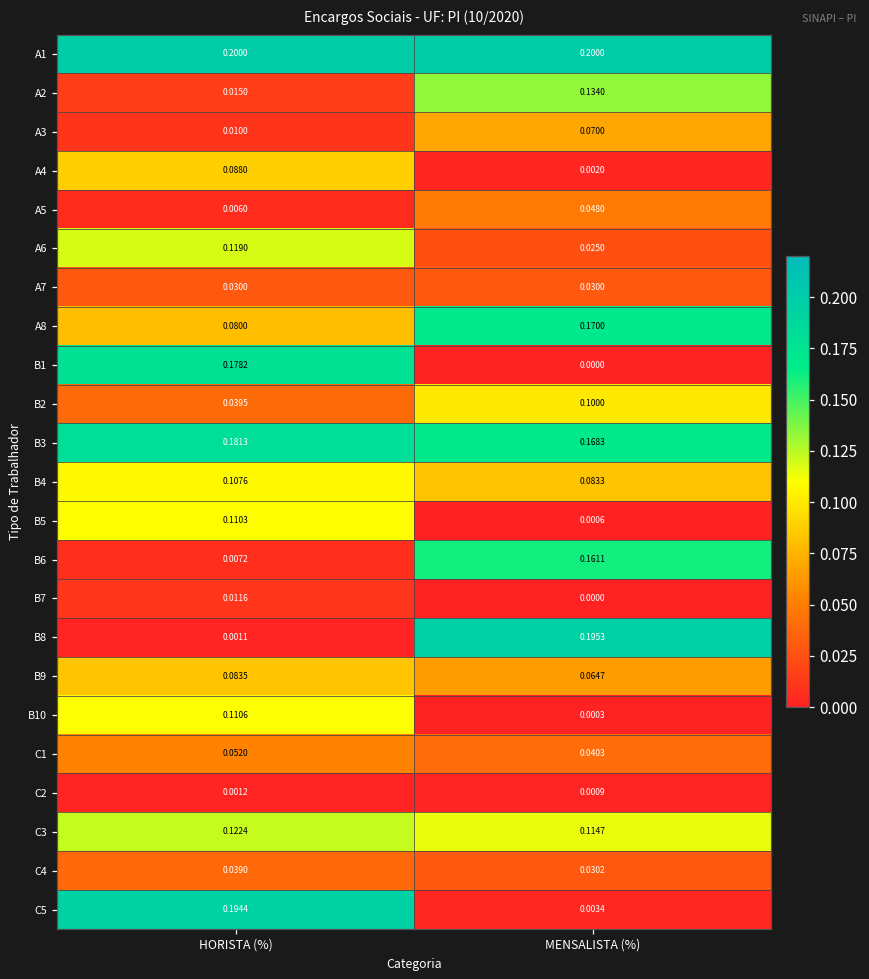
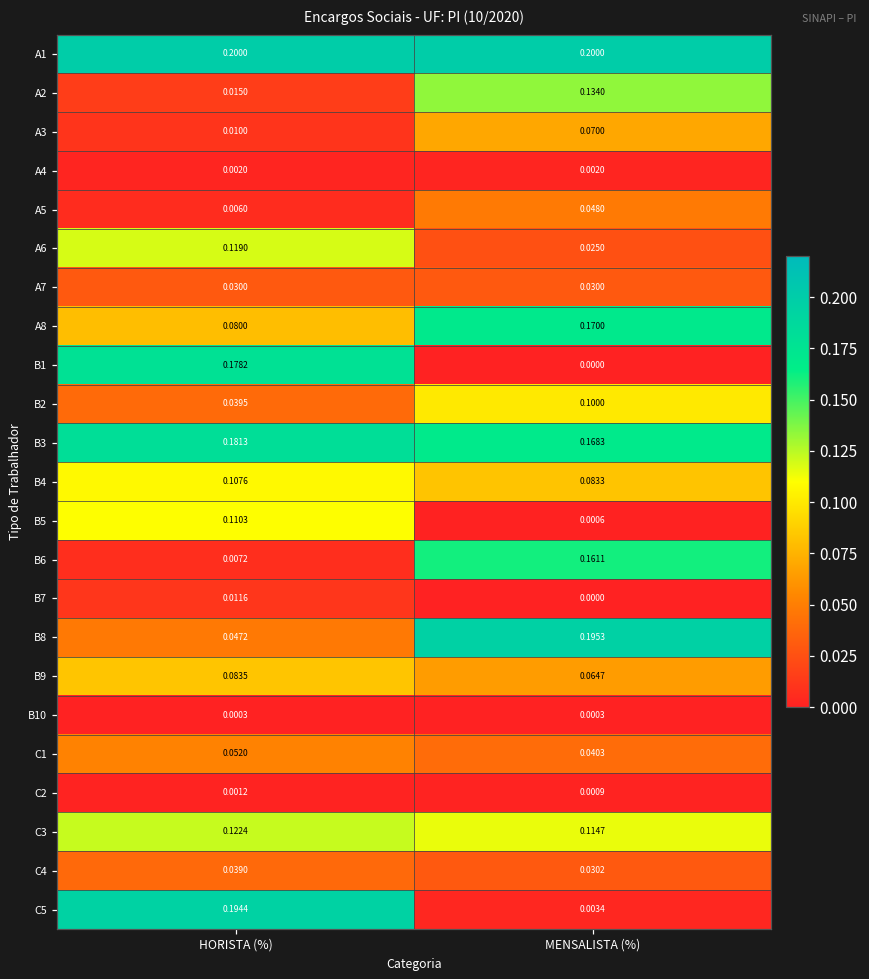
  {
    "A1": {
      "HORISTA (%)": 0.2000,
      "MENSALISTA (%)": 0.2000
    },
    "A2": {
      "HORISTA (%)": 0.0150,
      "MENSALISTA (%)": 0.1340
    },
    "A3": {
      "HORISTA (%)": 0.0100,
      "MENSALISTA (%)": 0.0700
    },
    "A4": {
-     "HORISTA (%)": 0.0880,
+     "HORISTA (%)": 0.0020,
      "MENSALISTA (%)": 0.0020
    },
    "A5": {
      "HORISTA (%)": 0.0060,
      "MENSALISTA (%)": 0.0480
    },
    "A6": {
      "HORISTA (%)": 0.1190,
      "MENSALISTA (%)": 0.0250
    },
    "A7": {
      "HORISTA (%)": 0.0300,
      "MENSALISTA (%)": 0.0300
    },
    "A8": {
      "HORISTA (%)": 0.0800,
      "MENSALISTA (%)": 0.1700
    },
    "B1": {
      "HORISTA (%)": 0.1782,
      "MENSALISTA (%)": 0.0000
    },
    "B2": {
      "HORISTA (%)": 0.0395,
      "MENSALISTA (%)": 0.1000
    },
    "B3": {
      "HORISTA (%)": 0.1813,
      "MENSALISTA (%)": 0.1683
    },
    "B4": {
      "HORISTA (%)": 0.1076,
      "MENSALISTA (%)": 0.0833
    },
    "B5": {
      "HORISTA (%)": 0.1103,
      "MENSALISTA (%)": 0.0006
    },
    "B6": {
      "HORISTA (%)": 0.0072,
      "MENSALISTA (%)": 0.1611
    },
    "B7": {
      "HORISTA (%)": 0.0116,
      "MENSALISTA (%)": 0.0000
    },
    "B8": {
-     "HORISTA (%)": 0.0011,
+     "HORISTA (%)": 0.0472,
      "MENSALISTA (%)": 0.1953
    },
    "B9": {
      "HORISTA (%)": 0.0835,
      "MENSALISTA (%)": 0.0647
    },
    "B10": {
-     "HORISTA (%)": 0.1106,
+     "HORISTA (%)": 0.0003,
      "MENSALISTA (%)": 0.0003
    },
    "C1": {
      "HORISTA (%)": 0.0520,
      "MENSALISTA (%)": 0.0403
    },
    "C2": {
      "HORISTA (%)": 0.0012,
      "MENSALISTA (%)": 0.0009
    },
    "C3": {
      "HORISTA (%)": 0.1224,
      "MENSALISTA (%)": 0.1147
    },
    "C4": {
      "HORISTA (%)": 0.0390,
      "MENSALISTA (%)": 0.0302
    },
    "C5": {
      "HORISTA (%)": 0.1944,
      "MENSALISTA (%)": 0.0034
    }
  }
